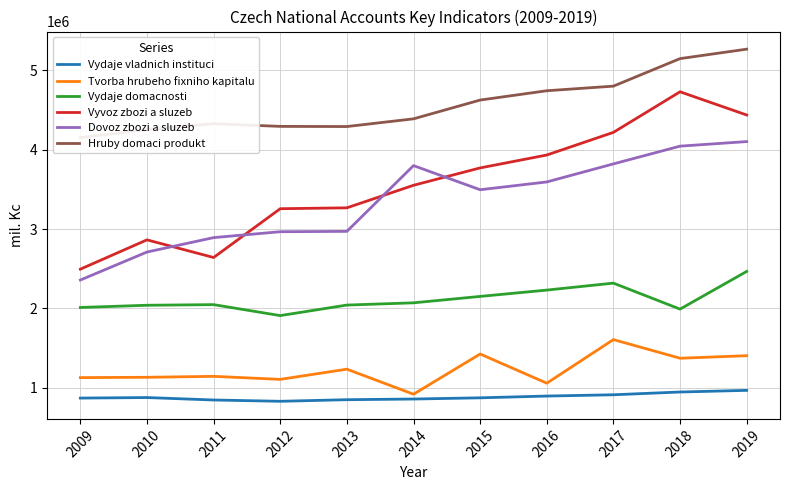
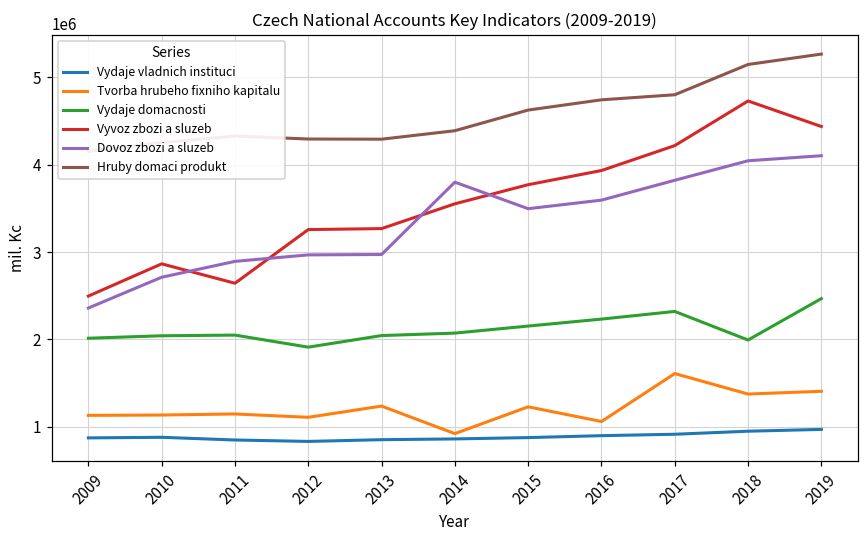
  {
    "Vydaje vladnich instituci": {
      "2009": 900000,
      "2010": 900000,
      "2011": 800000,
      "2012": 800000,
      "2013": 900000,
      "2014": 900000,
      "2015": 900000,
      "2016": 900000,
      "2017": 900000,
      "2018": 900000,
      "2019": 1000000
    },
    "Tvorba hrubeho fixniho kapitalu": {
      "2009": 1100000,
      "2010": 1100000,
      "2011": 1100000,
      "2012": 1100000,
      "2013": 1200000,
      "2014": 900000,
-     "2015": 1400000,
+     "2015": 1200000,
      "2016": 1100000,
      "2017": 1600000,
      "2018": 1400000,
      "2019": 1400000
    },
    "Vydaje domacnosti": {
      "2009": 2000000,
      "2010": 2000000,
      "2011": 2000000,
      "2012": 1900000,
      "2013": 2000000,
      "2014": 2100000,
      "2015": 2200000,
      "2016": 2200000,
      "2017": 2300000,
      "2018": 2000000,
      "2019": 2500000
    },
    "Vyvoz zbozi a sluzeb": {
      "2009": 2500000,
      "2010": 2900000,
      "2011": 2600000,
      "2012": 3300000,
      "2013": 3300000,
      "2014": 3600000,
      "2015": 3800000,
      "2016": 3900000,
      "2017": 4200000,
      "2018": 4700000,
      "2019": 4400000
    },
    "Dovoz zbozi a sluzeb": {
      "2009": 2400000,
      "2010": 2700000,
      "2011": 2900000,
      "2012": 3000000,
      "2013": 3000000,
      "2014": 3800000,
      "2015": 3500000,
      "2016": 3600000,
      "2017": 3800000,
      "2018": 4000000,
      "2019": 4100000
    },
    "Hruby domaci produkt": {
      "2012": 4300000,
      "2013": 4300000,
      "2014": 4400000,
      "2015": 4600000,
      "2016": 4700000,
      "2017": 4800000,
      "2018": 5100000,
      "2019": 5300000
    }
  }
